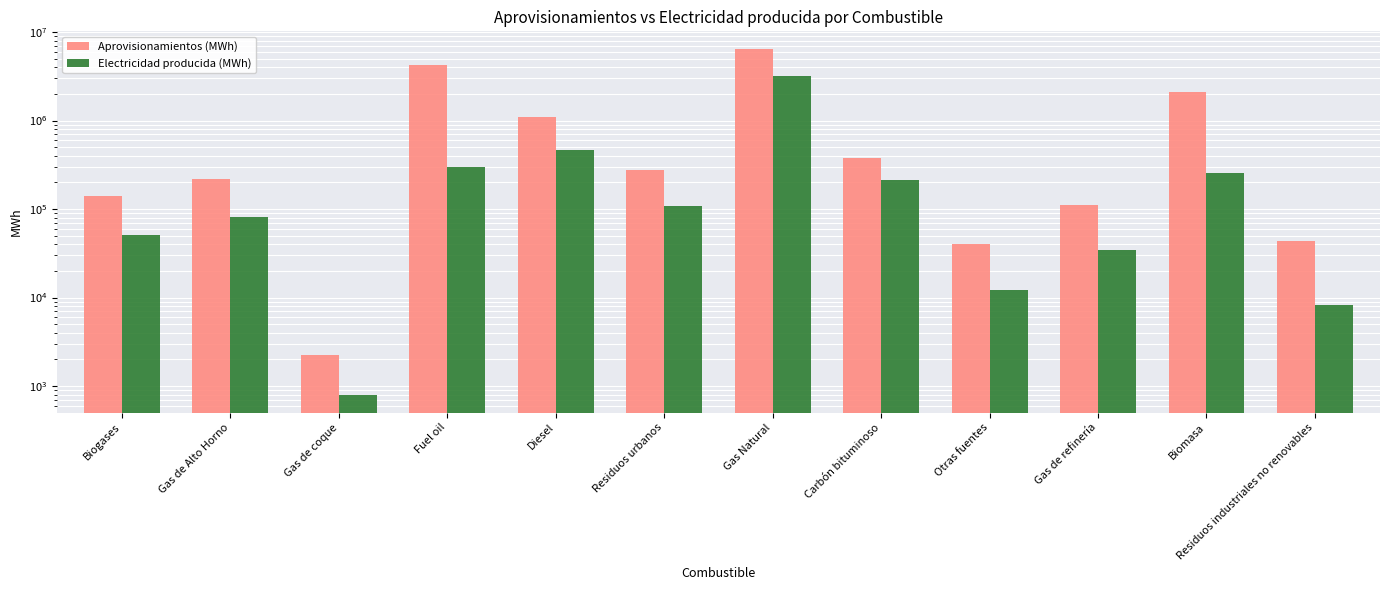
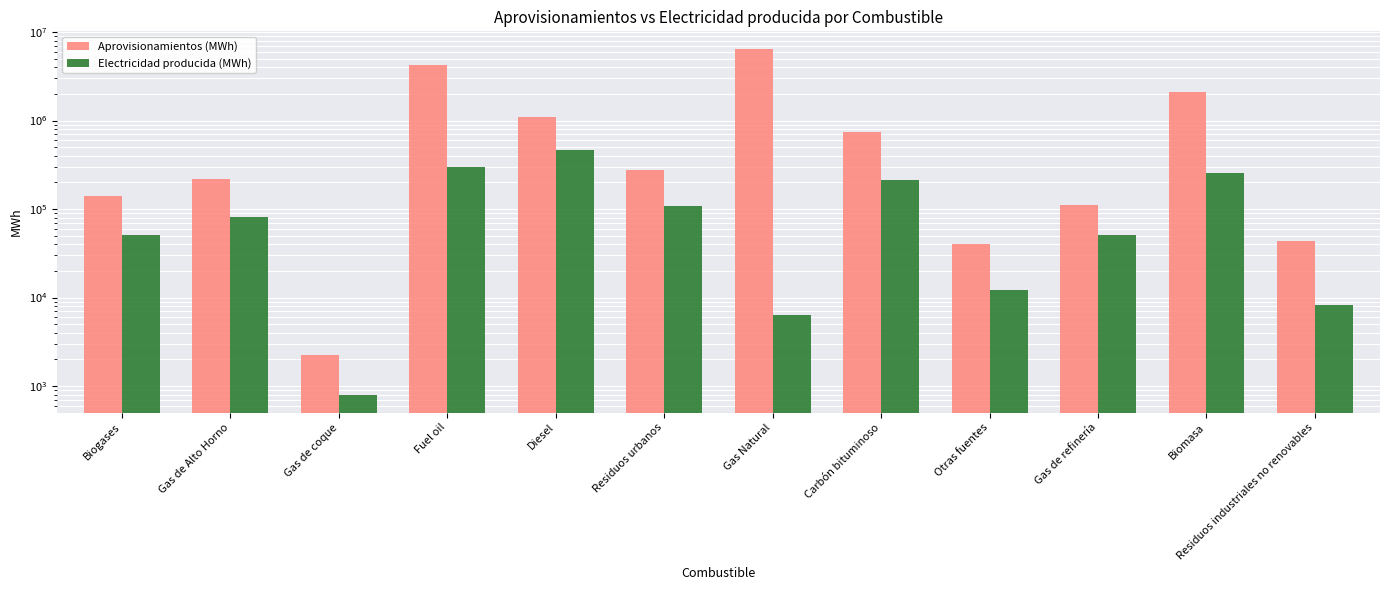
  {
    "Aprovisionamientos (MWh)": {
      "Biogases": 140000,
      "Gas de Alto Horno": 220000,
      "Gas de coque": 2300,
      "Fuel oil": 4000000,
      "Diesel": 1100000,
      "Residuos urbanos": 280000,
      "Gas Natural": 6000000,
-     "Carbón bituminoso": 380000,
+     "Carbón bituminoso": 700000,
      "Otras fuentes": 40000,
      "Gas de refinería": 110000,
      "Biomasa": 2100000,
      "Residuos industriales no renovables": 40000
    },
    "Electricidad producida (MWh)": {
      "Biogases": 50000,
      "Gas de Alto Horno": 80000,
      "Gas de coque": 800,
      "Fuel oil": 300000,
      "Diesel": 500000,
      "Residuos urbanos": 110000,
-     "Gas Natural": 3200000,
+     "Gas Natural": 6000,
      "Carbón bituminoso": 210000,
      "Otras fuentes": 12000,
-     "Gas de refinería": 34000,
+     "Gas de refinería": 50000,
      "Biomasa": 260000,
      "Residuos industriales no renovables": 8000
    }
  }
